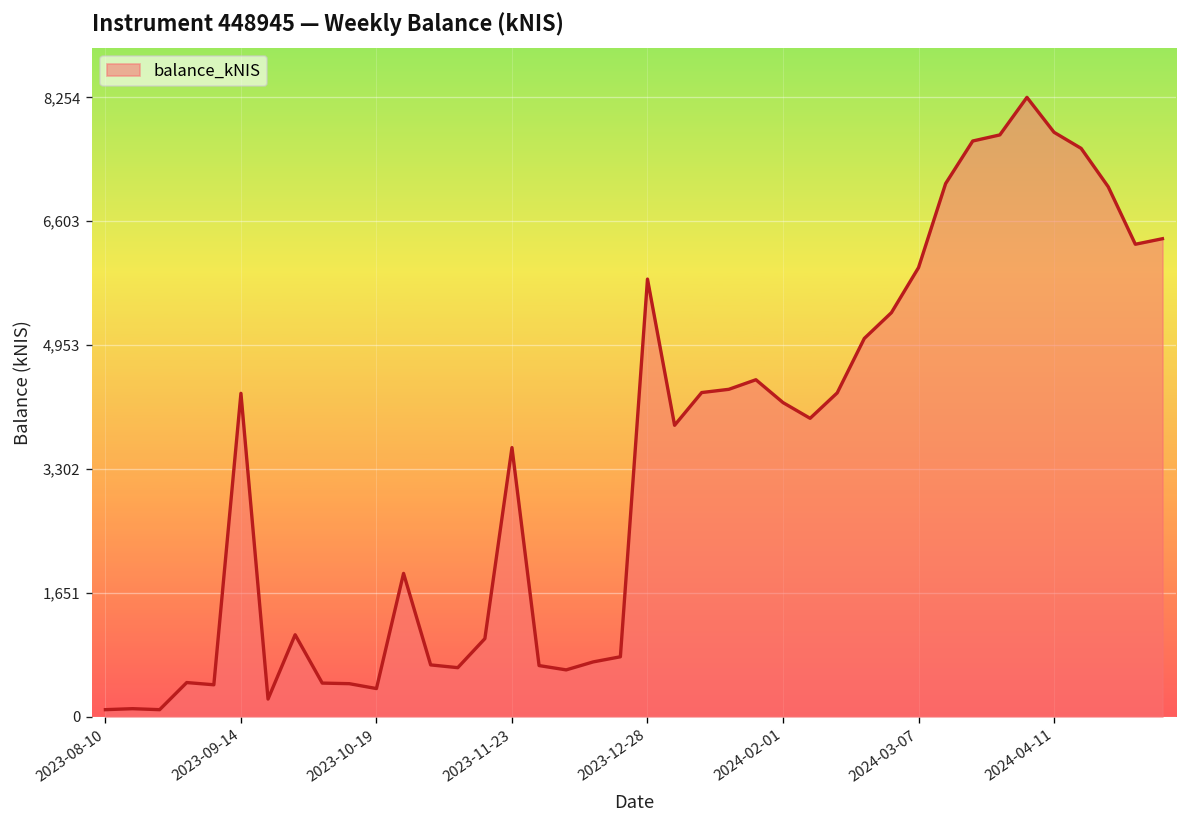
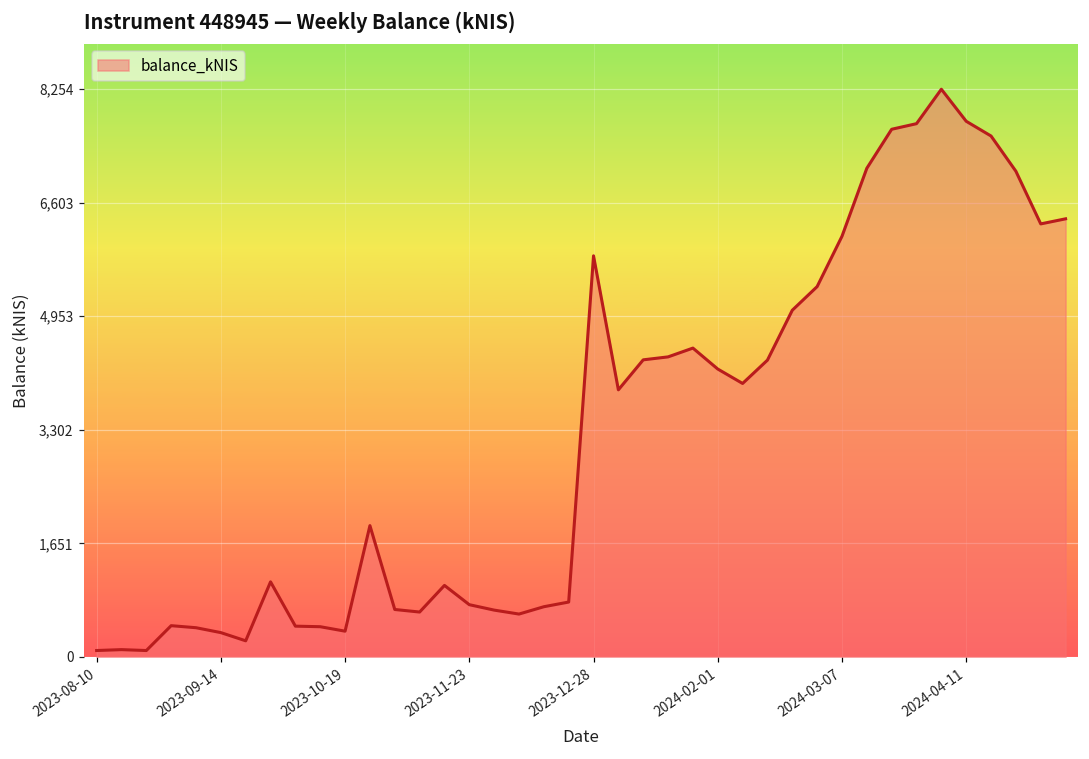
  {
    "2023-08-10": "100",
-   "2023-09-14": "4,300",
+   "2023-09-14": "400",
    "2023-10-19": "400",
-   "2023-11-23": "3,600",
+   "2023-11-23": "800",
    "2023-12-28": "5,800",
    "2024-02-01": "4,200",
-   "2024-03-07": "6,000",
+   "2024-03-07": "6,100",
    "2024-04-11": "7,800"
  }
